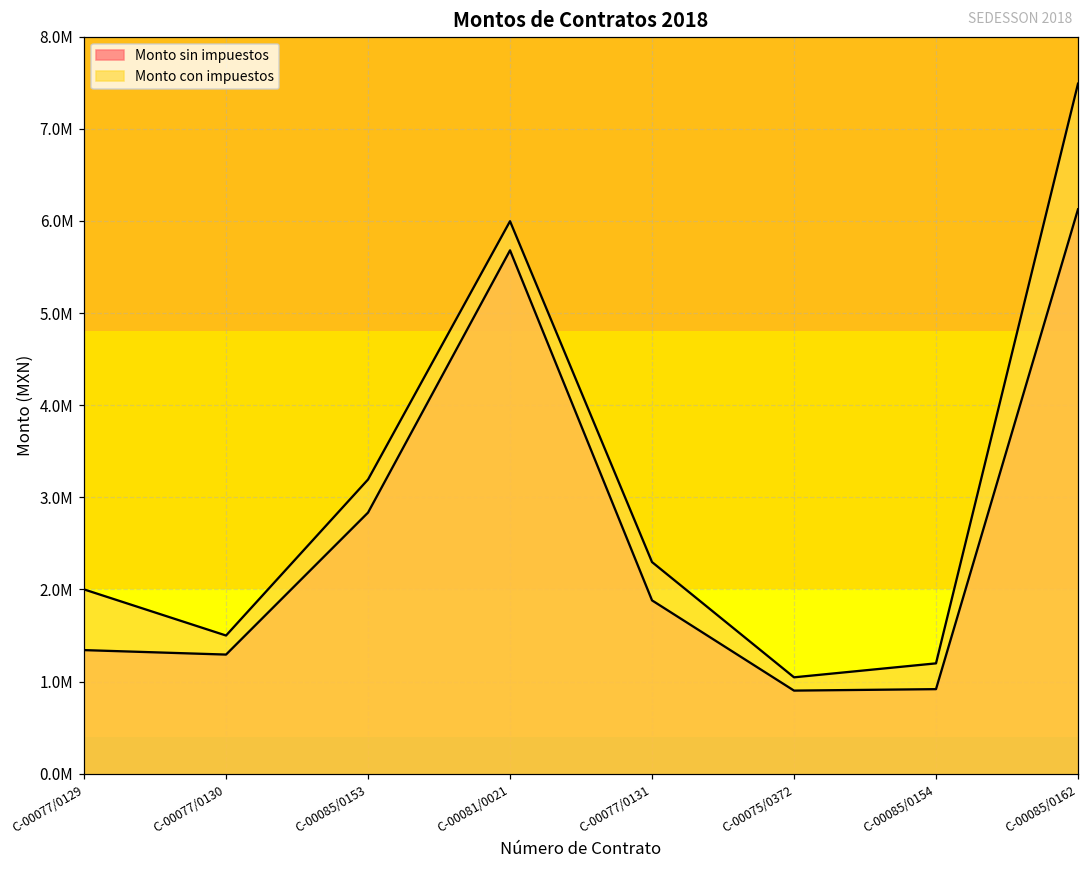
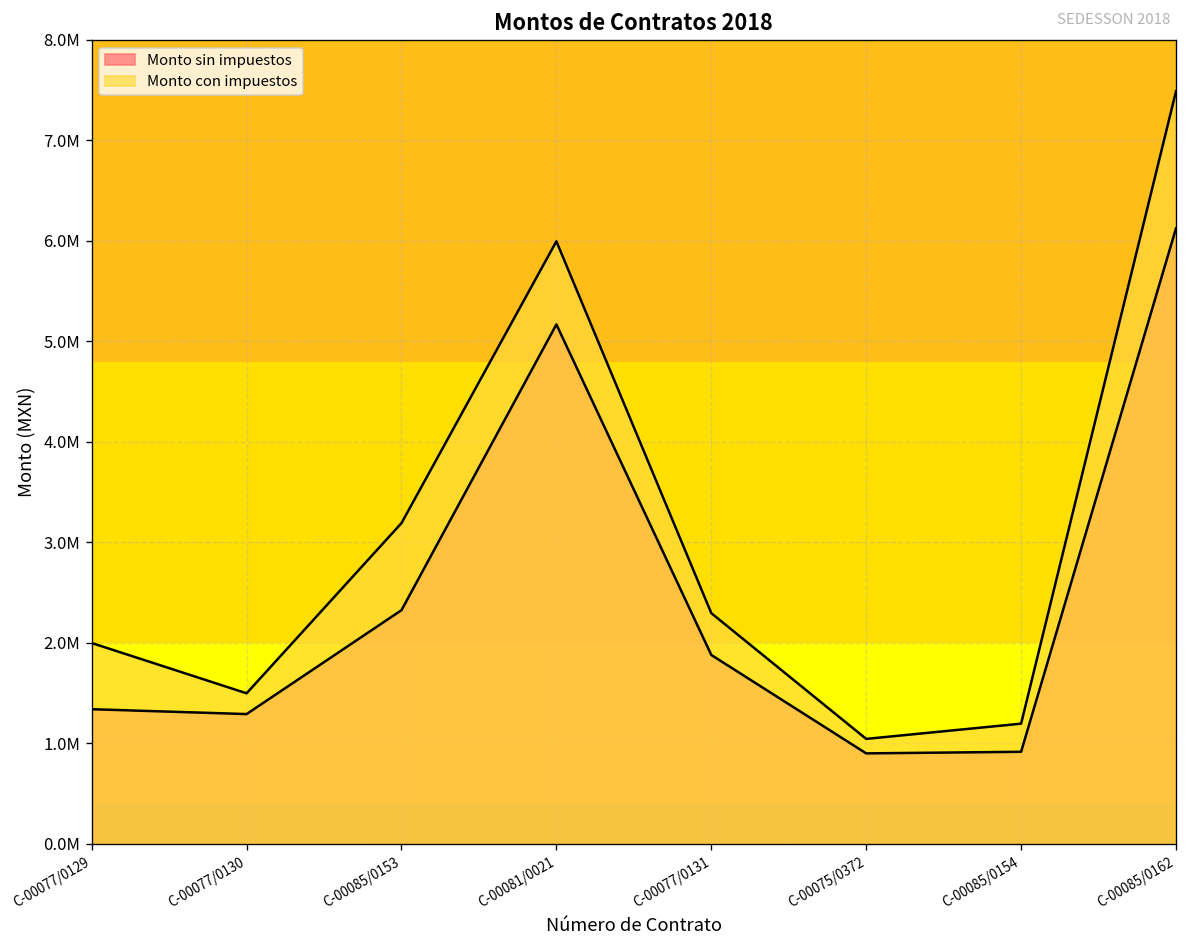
  {
    "Monto sin impuestos": {
      "C-00077/0129": 1300000,
      "C-00077/0130": 1300000,
-     "C-00085/0153": 2800000,
-     "C-00081/0021": 5700000,
+     "C-00085/0153": 2300000,
+     "C-00081/0021": 5200000,
      "C-00077/0131": 1900000,
      "C-00075/0372": 900000,
      "C-00085/0154": 900000,
      "C-00085/0162": 6100000
    },
    "Monto con impuestos": {
      "C-00077/0129": 2000000,
      "C-00077/0130": 1500000,
      "C-00085/0153": 3200000,
      "C-00081/0021": 6000000,
      "C-00077/0131": 2300000,
      "C-00075/0372": 1000000,
      "C-00085/0154": 1200000,
      "C-00085/0162": 7500000
    }
  }
